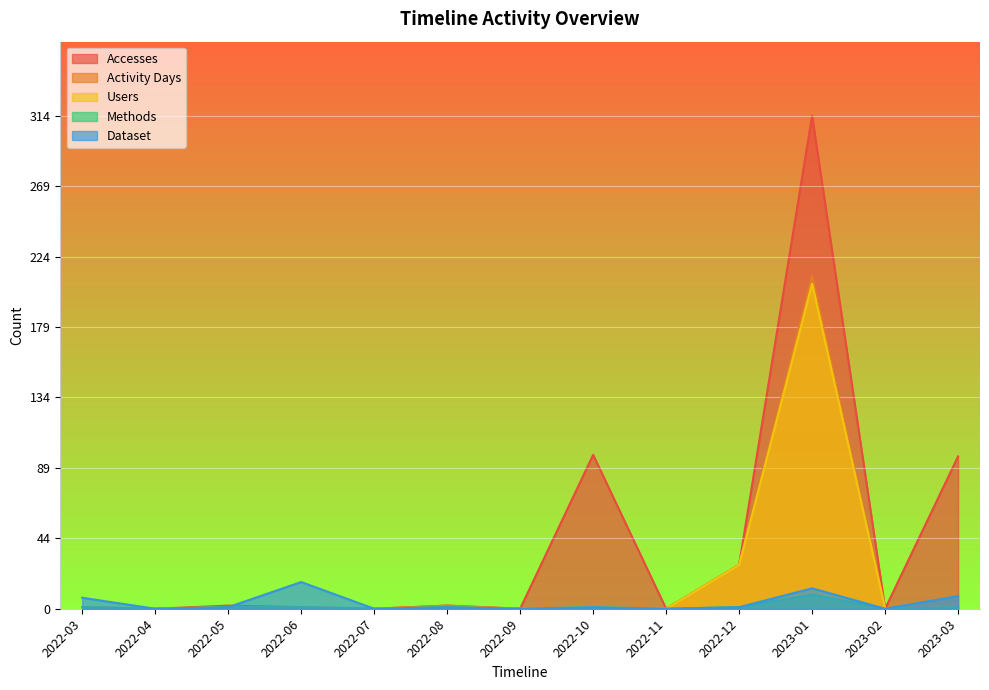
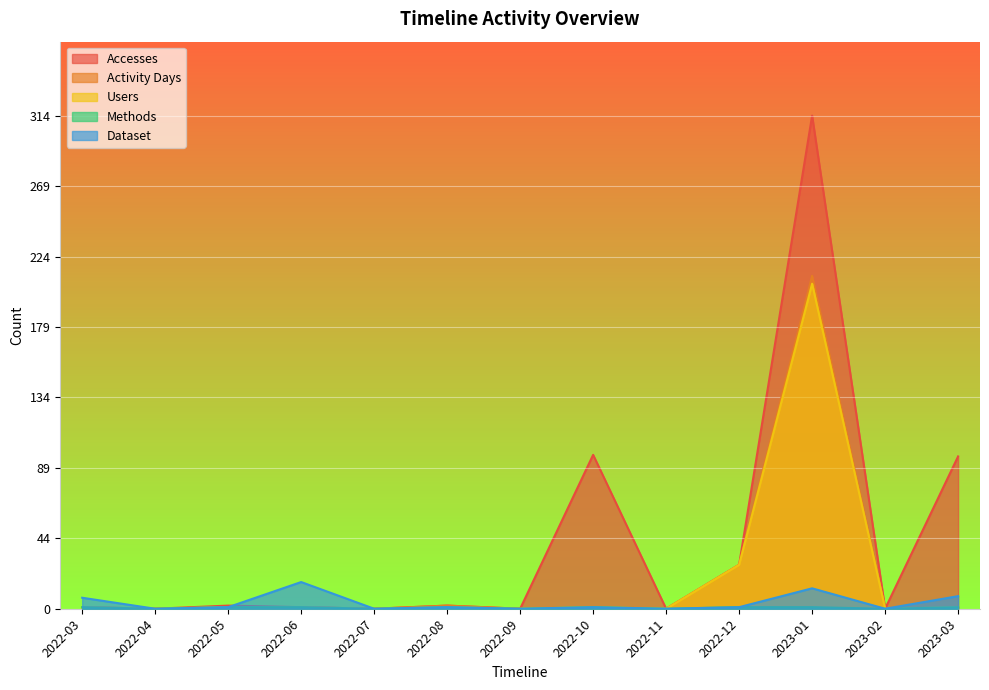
  {
    "Users": {
      "2023-01": 207
    },
    "Methods": {
-     "2023-01": 9
+     "2023-01": 1
    },
    "Dataset": {
      "2022-03": 7,
      "2022-06": 17,
      "2023-01": 13,
      "2023-03": 8
    }
  }
